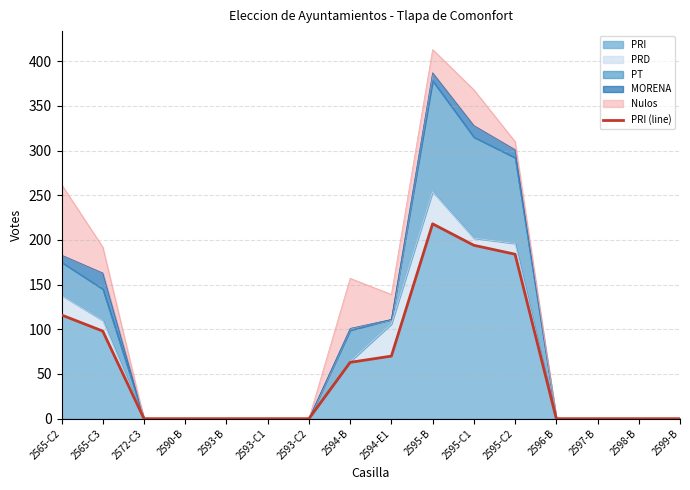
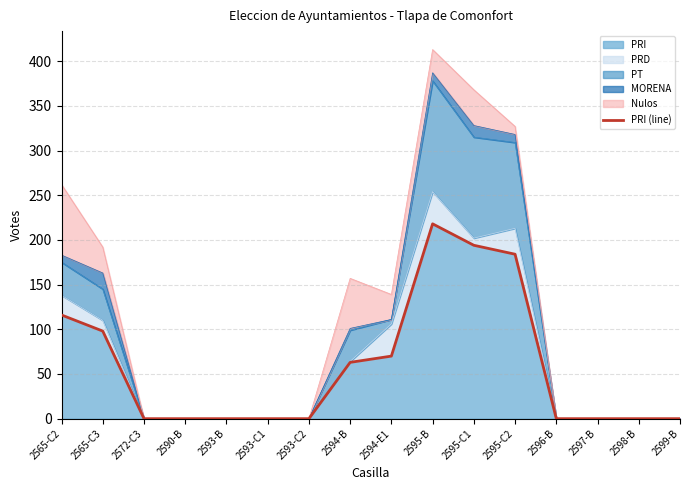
  {
    "PRD": {
      "2565-C2": 20,
      "2565-C3": 10,
      "2594-E1": 40,
      "2595-B": 40,
      "2595-C1": 10,
-     "2595-C2": 10
+     "2595-C2": 30
    },
    "Nulos": {
      "2565-C2": 80,
      "2565-C3": 30,
      "2594-B": 60,
      "2594-E1": 30,
      "2595-B": 30,
      "2595-C1": 40,
      "2595-C2": 10
    }
  }
